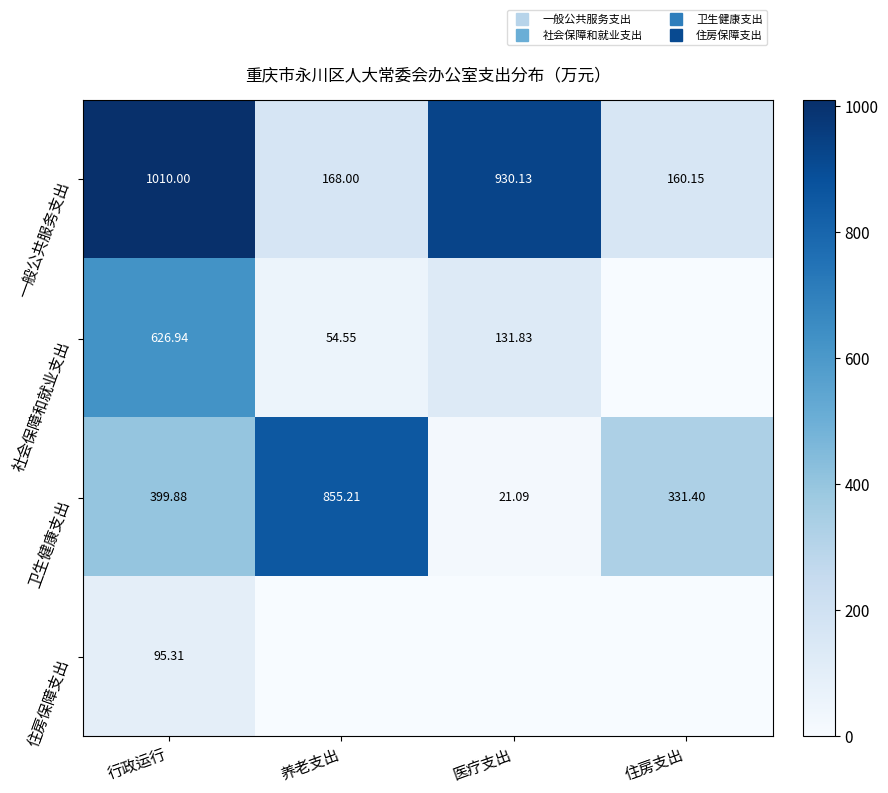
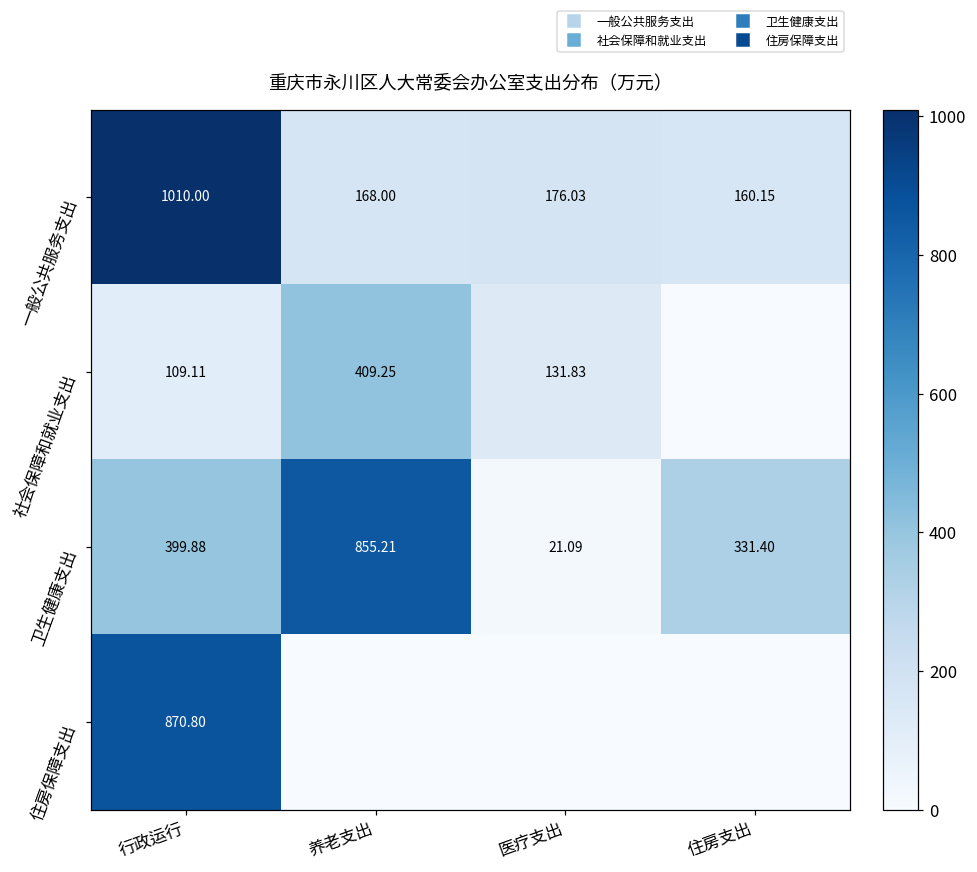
  {
    "一般公共服务支出": {
      "行政运行": 1010.00,
      "养老支出": 168.00,
-     "医疗支出": 930.13,
+     "医疗支出": 176.03,
      "住房支出": 160.15
    },
    "社会保障和就业支出": {
-     "行政运行": 626.94,
-     "养老支出": 54.55,
+     "行政运行": 109.11,
+     "养老支出": 409.25,
      "医疗支出": 131.83
    },
    "卫生健康支出": {
      "行政运行": 399.88,
      "养老支出": 855.21,
      "医疗支出": 21.09,
      "住房支出": 331.40
    },
    "住房保障支出": {
-     "行政运行": 95.31
+     "行政运行": 870.80
    }
  }
